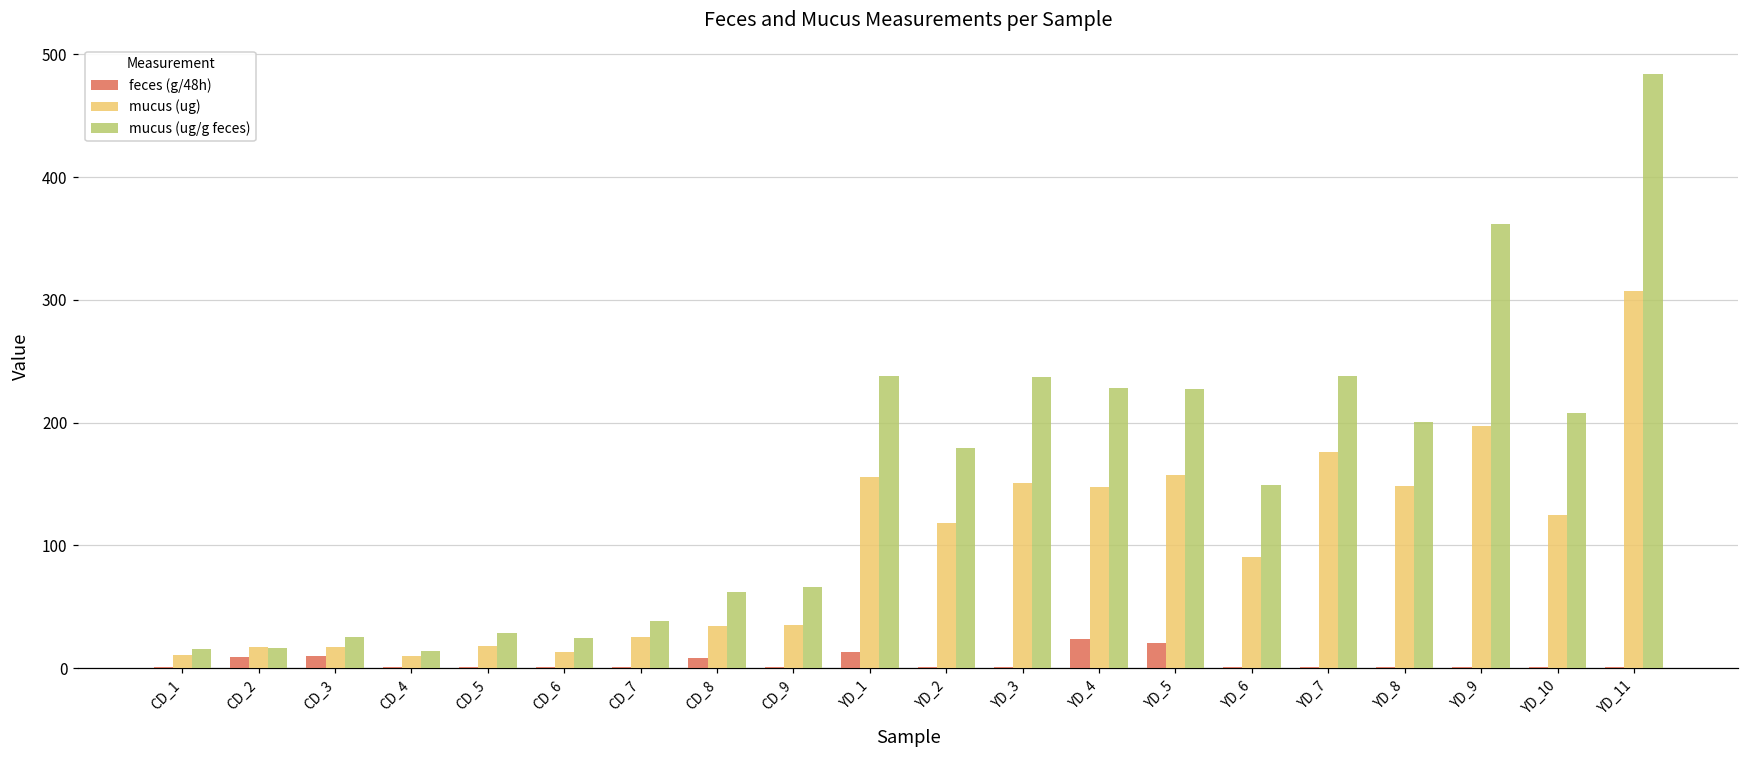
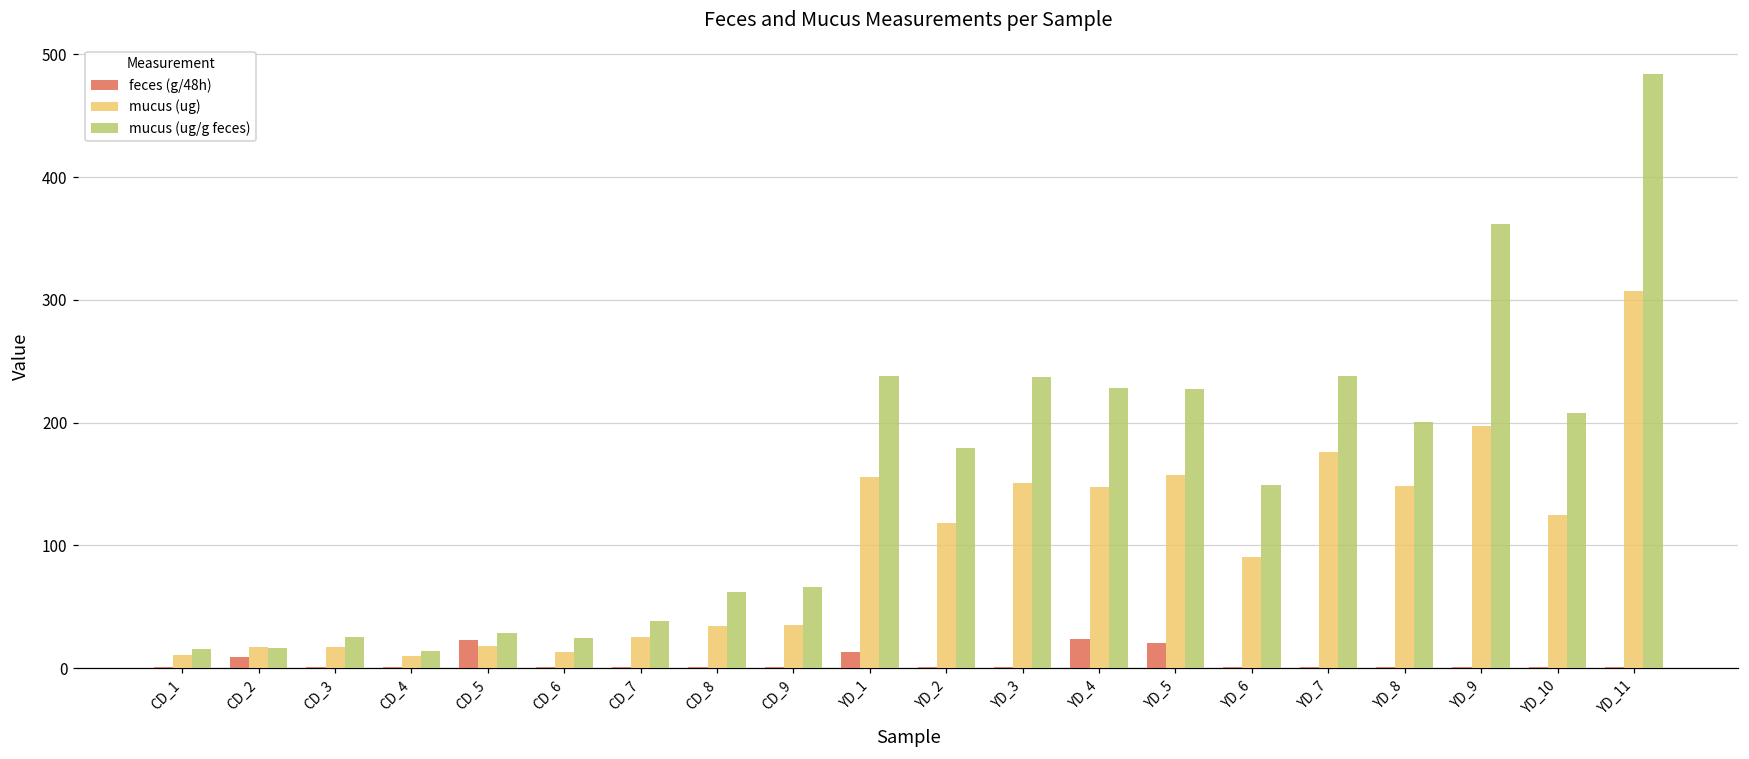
  {
    "feces (g/48h)": {
      "CD_2": 9,
-     "CD_3": 10,
-     "CD_5": 1,
-     "CD_8": 8,
+     "CD_3": 1,
+     "CD_5": 23,
+     "CD_8": 1,
      "YD_1": 13,
      "YD_4": 23,
      "YD_5": 20
    }
  }
